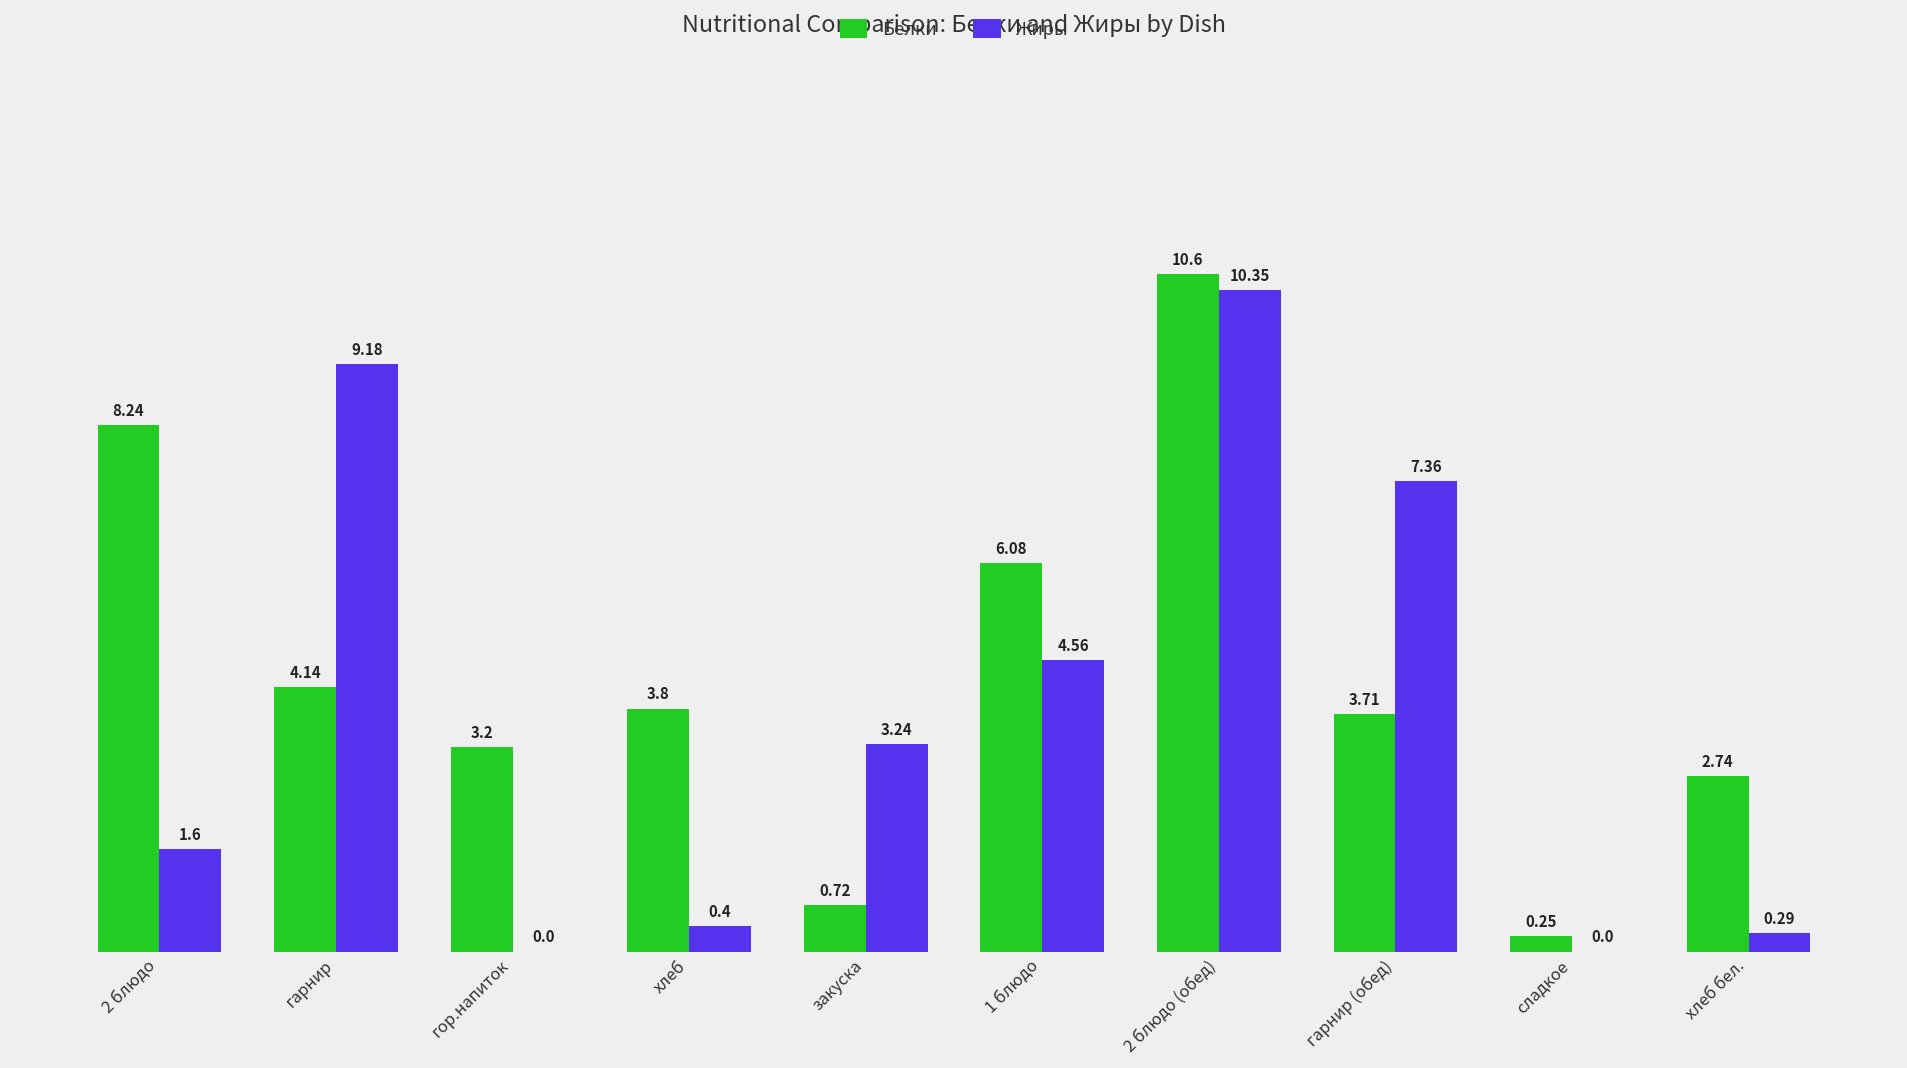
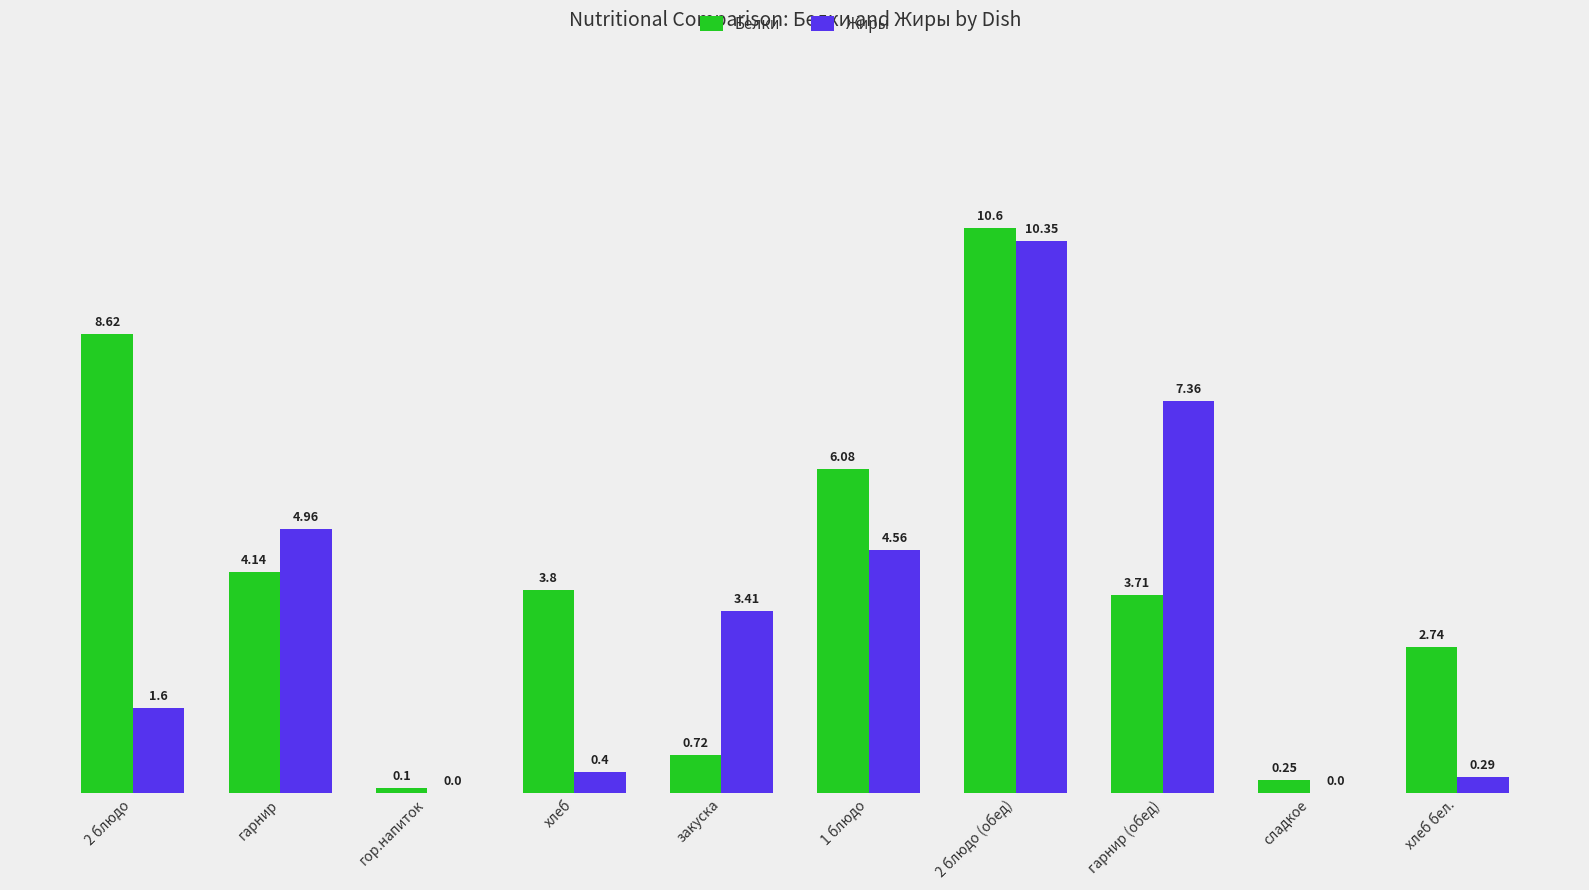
  {
    "Белки": {
-     "2 блюдо": 8.24,
+     "2 блюдо": 8.62,
      "гарнир": 4.14,
-     "гор.напиток": 3.2,
+     "гор.напиток": 0.1,
      "хлеб": 3.8,
      "закуска": 0.72,
      "1 блюдо": 6.08,
      "2 блюдо (обед)": 10.6,
      "гарнир (обед)": 3.71,
      "сладкое": 0.25,
      "хлеб бел.": 2.74
    },
    "Жиры": {
      "2 блюдо": 1.6,
-     "гарнир": 9.18,
+     "гарнир": 4.96,
      "гор.напиток": 0.0,
      "хлеб": 0.4,
-     "закуска": 3.24,
+     "закуска": 3.41,
      "1 блюдо": 4.56,
      "2 блюдо (обед)": 10.35,
      "гарнир (обед)": 7.36,
      "сладкое": 0.0,
      "хлеб бел.": 0.29
    }
  }
